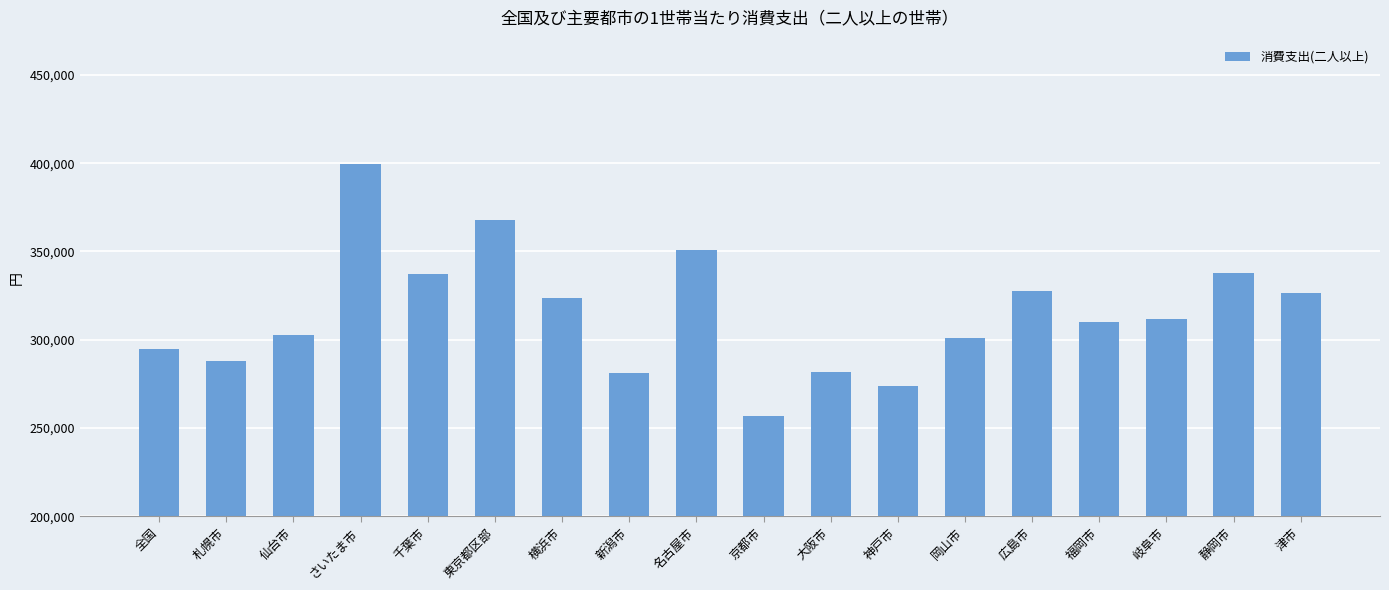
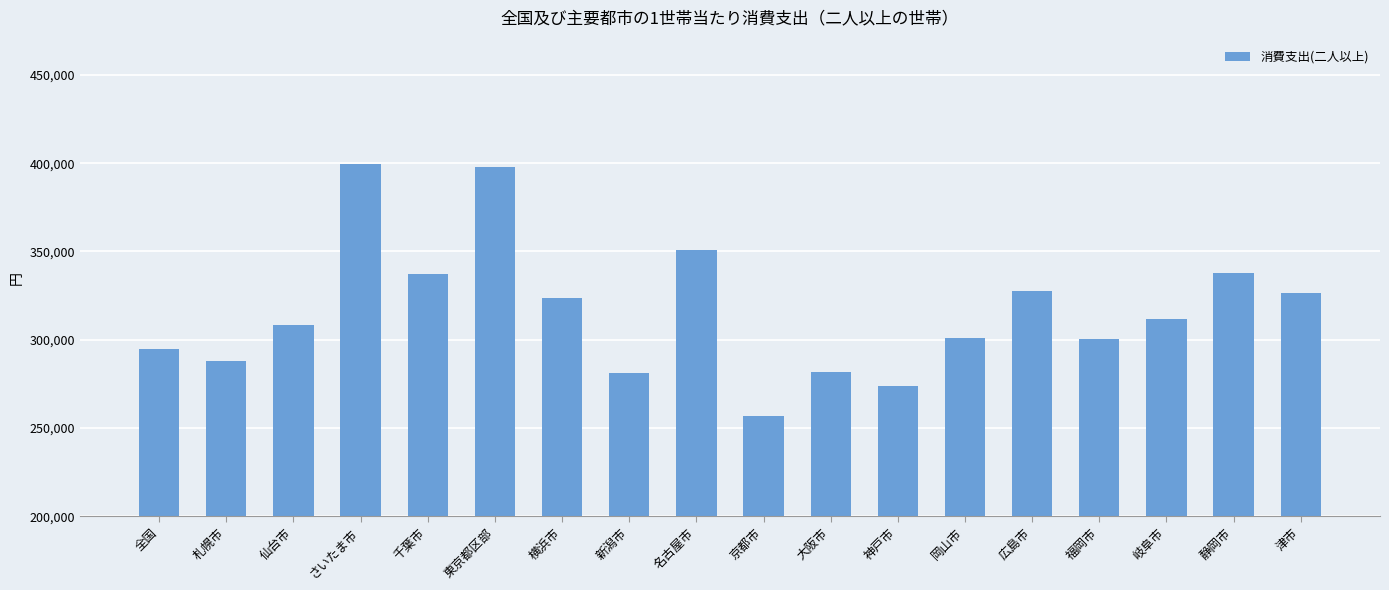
  {
    "全国": "295,000",
    "札幌市": "288,000",
-   "仙台市": "302,000",
+   "仙台市": "308,000",
    "さいたま市": "400,000",
    "千葉市": "337,000",
-   "東京都区部": "368,000",
+   "東京都区部": "398,000",
    "横浜市": "324,000",
    "新潟市": "281,000",
    "名古屋市": "351,000",
    "京都市": "257,000",
    "大阪市": "282,000",
    "神戸市": "274,000",
    "岡山市": "301,000",
    "広島市": "328,000",
-   "福岡市": "310,000",
+   "福岡市": "301,000",
    "岐阜市": "312,000",
    "静岡市": "338,000",
    "津市": "327,000"
  }
